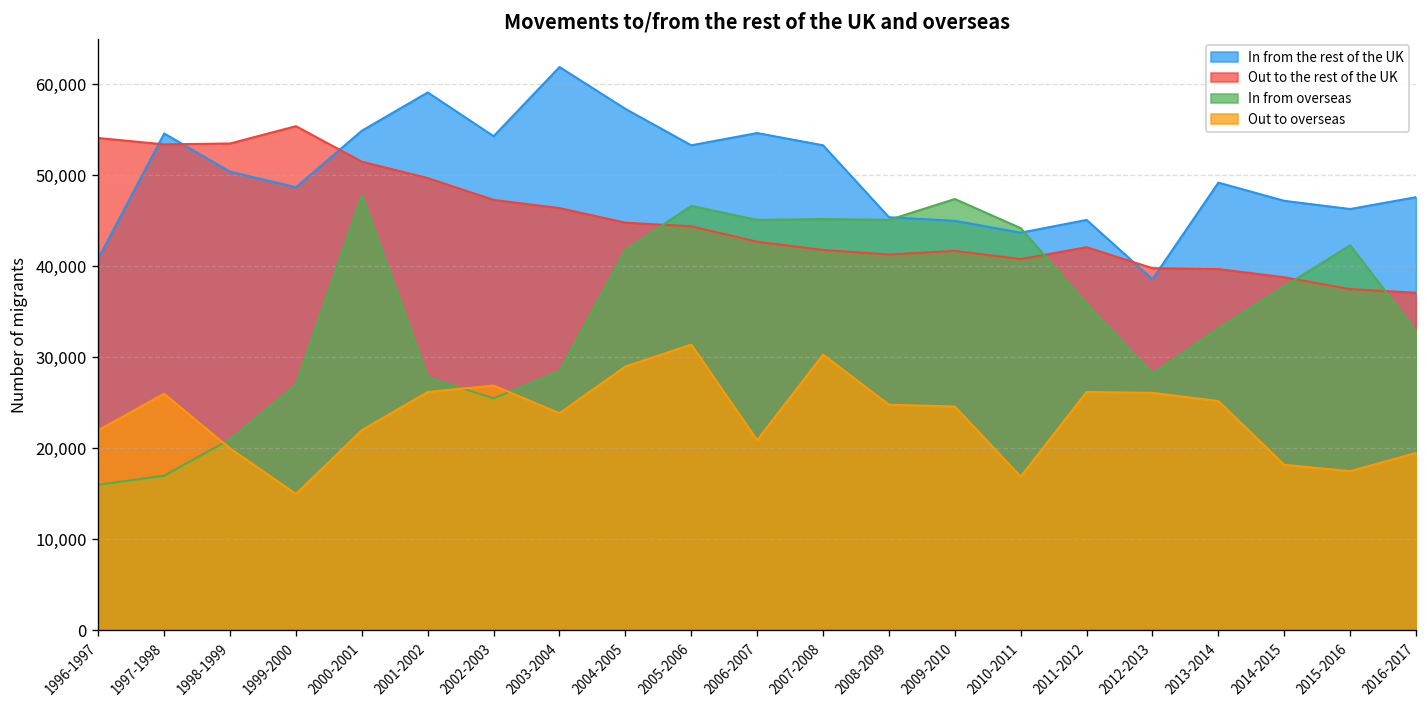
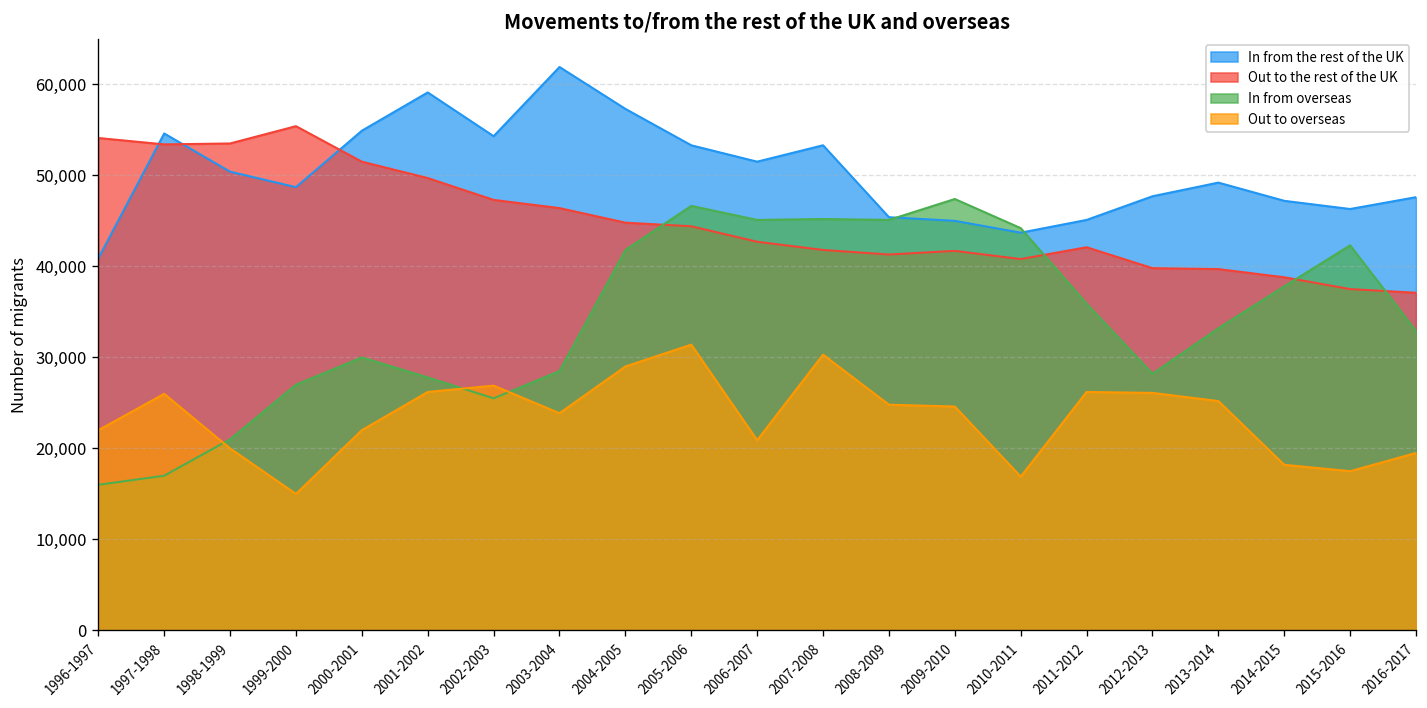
  {
    "In from the rest of the UK": {
      "1996-1997": "41,000",
      "1997-1998": "55,000",
      "1998-1999": "50,000",
      "1999-2000": "49,000",
      "2000-2001": "55,000",
      "2001-2002": "59,000",
      "2002-2003": "54,000",
      "2003-2004": "62,000",
      "2004-2005": "57,000",
      "2005-2006": "53,000",
-     "2006-2007": "55,000",
+     "2006-2007": "52,000",
      "2007-2008": "53,000",
      "2009-2010": "45,000",
      "2010-2011": "44,000",
      "2011-2012": "45,000",
-     "2012-2013": "39,000",
+     "2012-2013": "48,000",
      "2013-2014": "49,000",
      "2014-2015": "47,000",
      "2015-2016": "46,000",
      "2016-2017": "48,000"
    },
    "Out to the rest of the UK": {
      "1996-1997": "54,000",
      "1997-1998": "53,000",
      "1998-1999": "54,000",
      "1999-2000": "55,000",
      "2000-2001": "52,000",
      "2001-2002": "50,000",
      "2002-2003": "47,000",
      "2003-2004": "46,000",
      "2004-2005": "45,000",
      "2005-2006": "44,000",
      "2006-2007": "43,000",
      "2007-2008": "42,000",
      "2008-2009": "41,000",
      "2009-2010": "42,000",
      "2010-2011": "41,000",
      "2011-2012": "42,000",
      "2012-2013": "40,000",
      "2013-2014": "40,000",
      "2014-2015": "39,000",
      "2015-2016": "38,000",
      "2016-2017": "37,000"
    },
    "In from overseas": {
      "1996-1997": "16,000",
      "1997-1998": "17,000",
      "1998-1999": "21,000",
      "1999-2000": "27,000",
-     "2000-2001": "48,000",
+     "2000-2001": "30,000",
      "2001-2002": "28,000",
      "2002-2003": "26,000",
      "2003-2004": "29,000",
      "2004-2005": "42,000",
      "2005-2006": "47,000",
      "2006-2007": "45,000",
      "2007-2008": "45,000",
      "2009-2010": "47,000",
      "2010-2011": "44,000",
      "2011-2012": "36,000",
      "2012-2013": "28,000",
      "2013-2014": "33,000",
      "2014-2015": "38,000",
      "2015-2016": "42,000",
      "2016-2017": "33,000"
    },
    "Out to overseas": {
      "1996-1997": "22,000",
      "1997-1998": "26,000",
      "1998-1999": "20,000",
      "1999-2000": "15,000",
      "2000-2001": "22,000",
      "2001-2002": "26,000",
      "2002-2003": "27,000",
      "2003-2004": "24,000",
      "2004-2005": "29,000",
      "2005-2006": "31,000",
      "2006-2007": "21,000",
      "2007-2008": "30,000",
      "2008-2009": "25,000",
      "2009-2010": "25,000",
      "2010-2011": "17,000",
      "2011-2012": "26,000",
      "2012-2013": "26,000",
      "2013-2014": "25,000",
      "2014-2015": "18,000",
      "2015-2016": "18,000",
      "2016-2017": "20,000"
    }
  }
